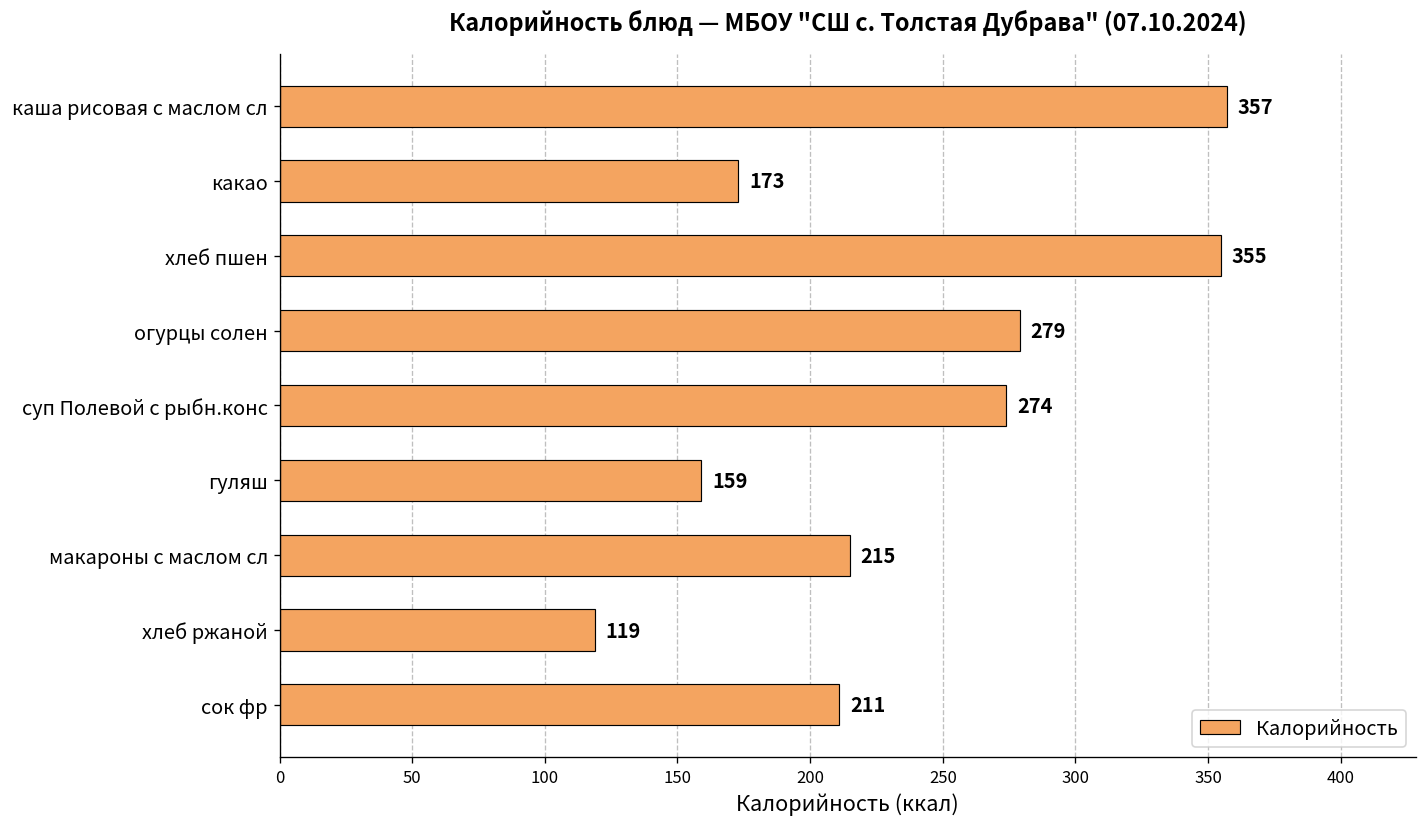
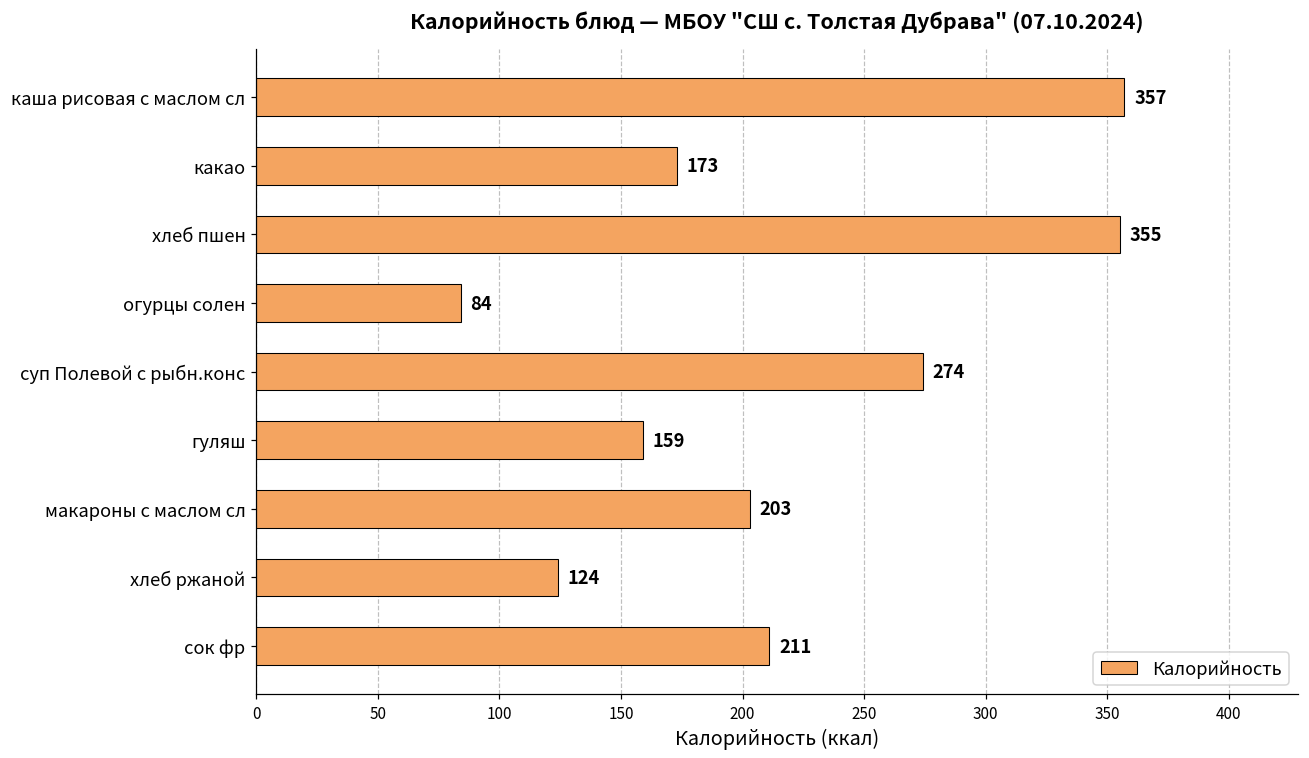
  {
    "каша рисовая с маслом сл": 357,
    "какао": 173,
    "хлеб пшен": 355,
-   "огурцы солен": 279,
+   "огурцы солен": 84,
    "суп Полевой с рыбн.конс": 274,
    "гуляш": 159,
-   "макароны с маслом сл": 215,
-   "хлеб ржаной": 119,
+   "макароны с маслом сл": 203,
+   "хлеб ржаной": 124,
    "сок фр": 211
  }
